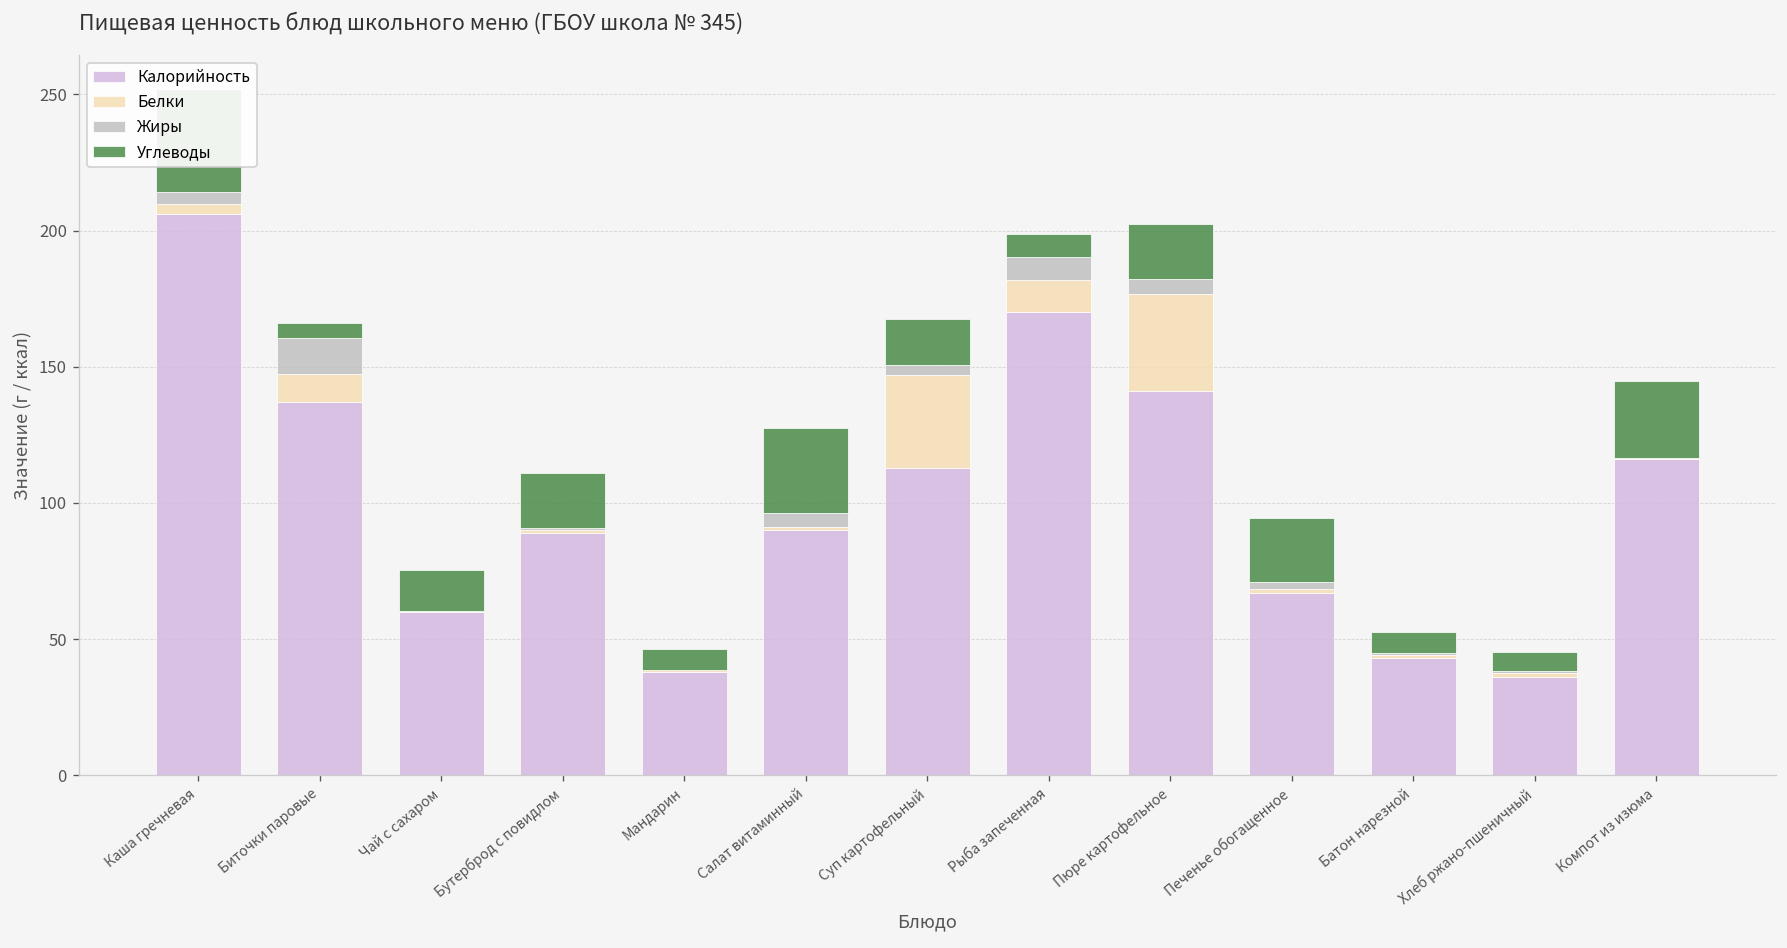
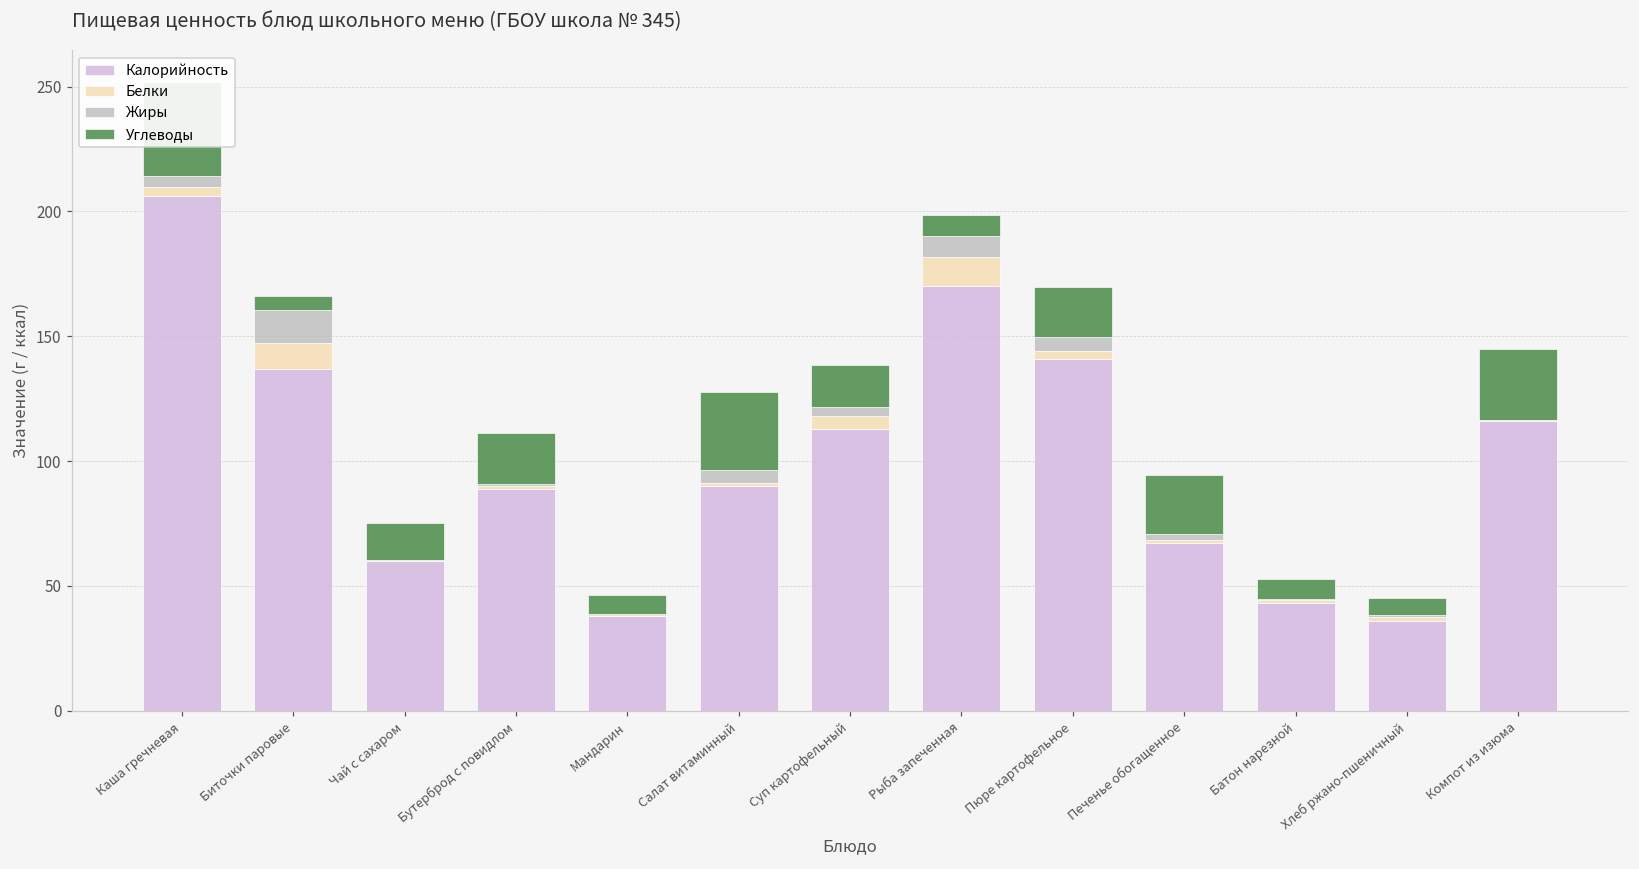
  {
    "Белки": {
      "Каша гречневая": 4,
      "Биточки паровые": 10,
      "Бутерброд с повидлом": 1,
      "Салат витаминный": 1,
-     "Суп картофельный": 34,
+     "Суп картофельный": 5,
      "Рыба запеченная": 12,
-     "Пюре картофельное": 36,
+     "Пюре картофельное": 3,
      "Печенье обогащенное": 2,
      "Батон нарезной": 1,
      "Хлеб ржано-пшеничный": 2
    },
    "Углеводы": {
      "Биточки паровые": 6,
      "Чай с сахаром": 15,
      "Бутерброд с повидлом": 21,
      "Мандарин": 8,
      "Салат витаминный": 31,
      "Суп картофельный": 17,
      "Рыба запеченная": 9,
      "Пюре картофельное": 20,
      "Печенье обогащенное": 24,
      "Батон нарезной": 8,
      "Хлеб ржано-пшеничный": 7,
      "Компот из изюма": 28
    }
  }
